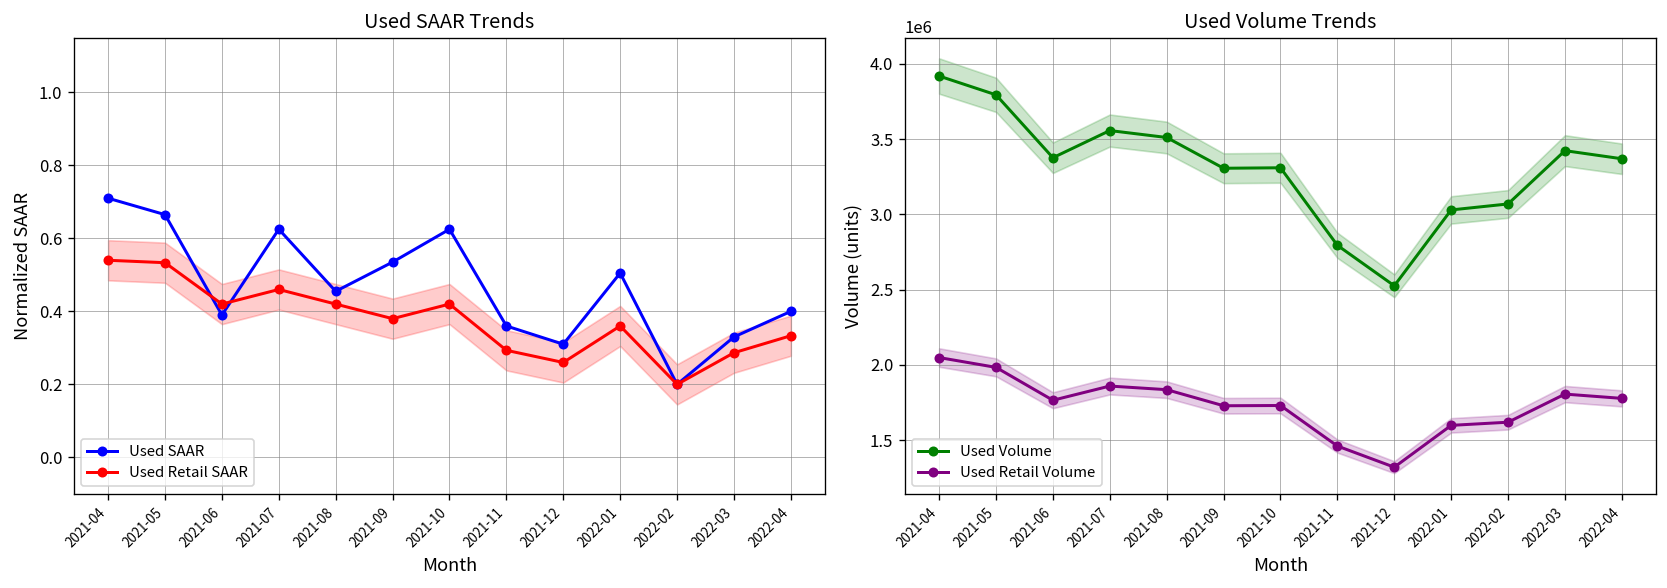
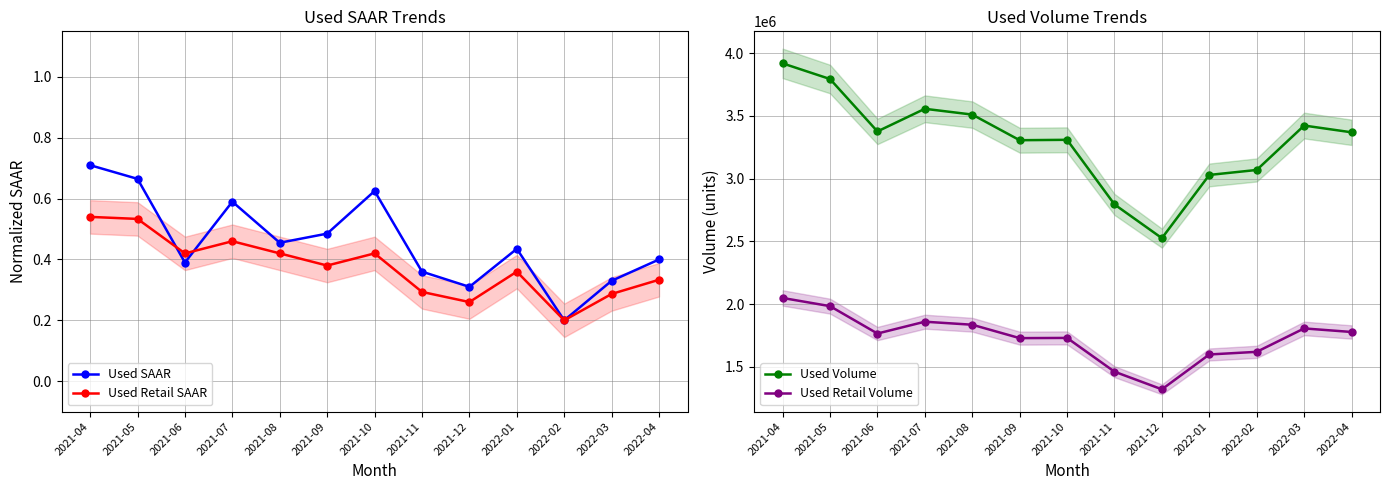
  {
    "Used SAAR Trends": {
      "Used SAAR": {
        "2021-04": 0.71,
        "2021-05": 0.66,
        "2021-06": 0.39,
-       "2021-07": 0.63,
+       "2021-07": 0.59,
        "2021-08": 0.46,
-       "2021-09": 0.54,
+       "2021-09": 0.49,
        "2021-10": 0.63,
        "2021-11": 0.36,
-       "2022-01": 0.51,
+       "2022-01": 0.44,
        "2022-03": 0.33,
        "2022-04": 0.40
      }
    }
  }
